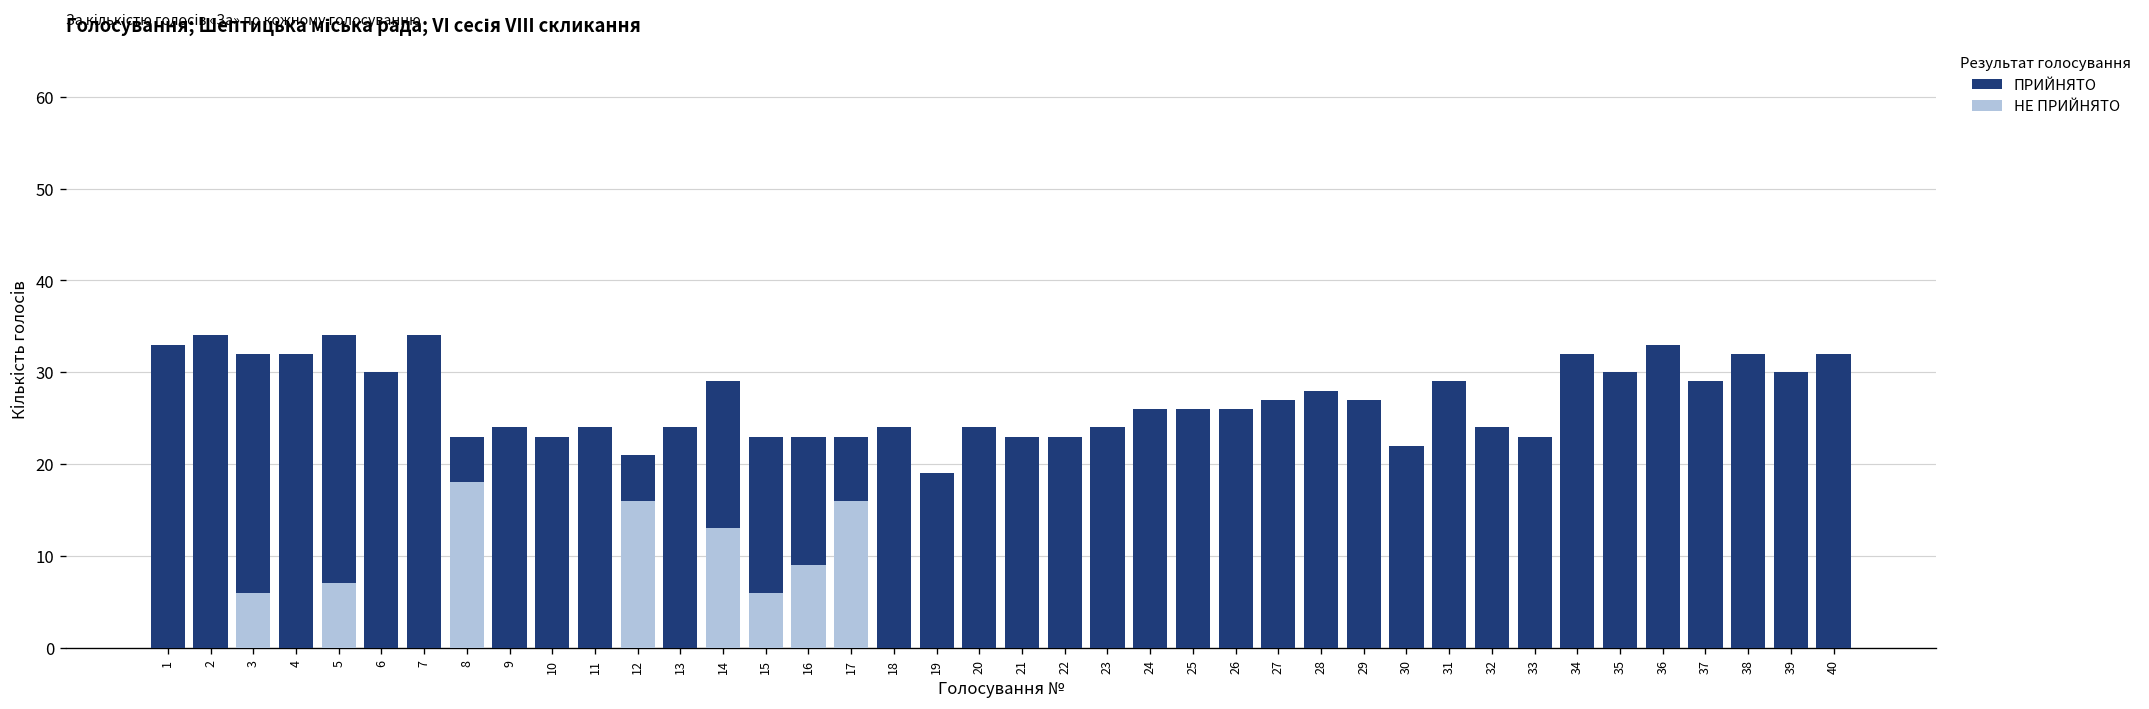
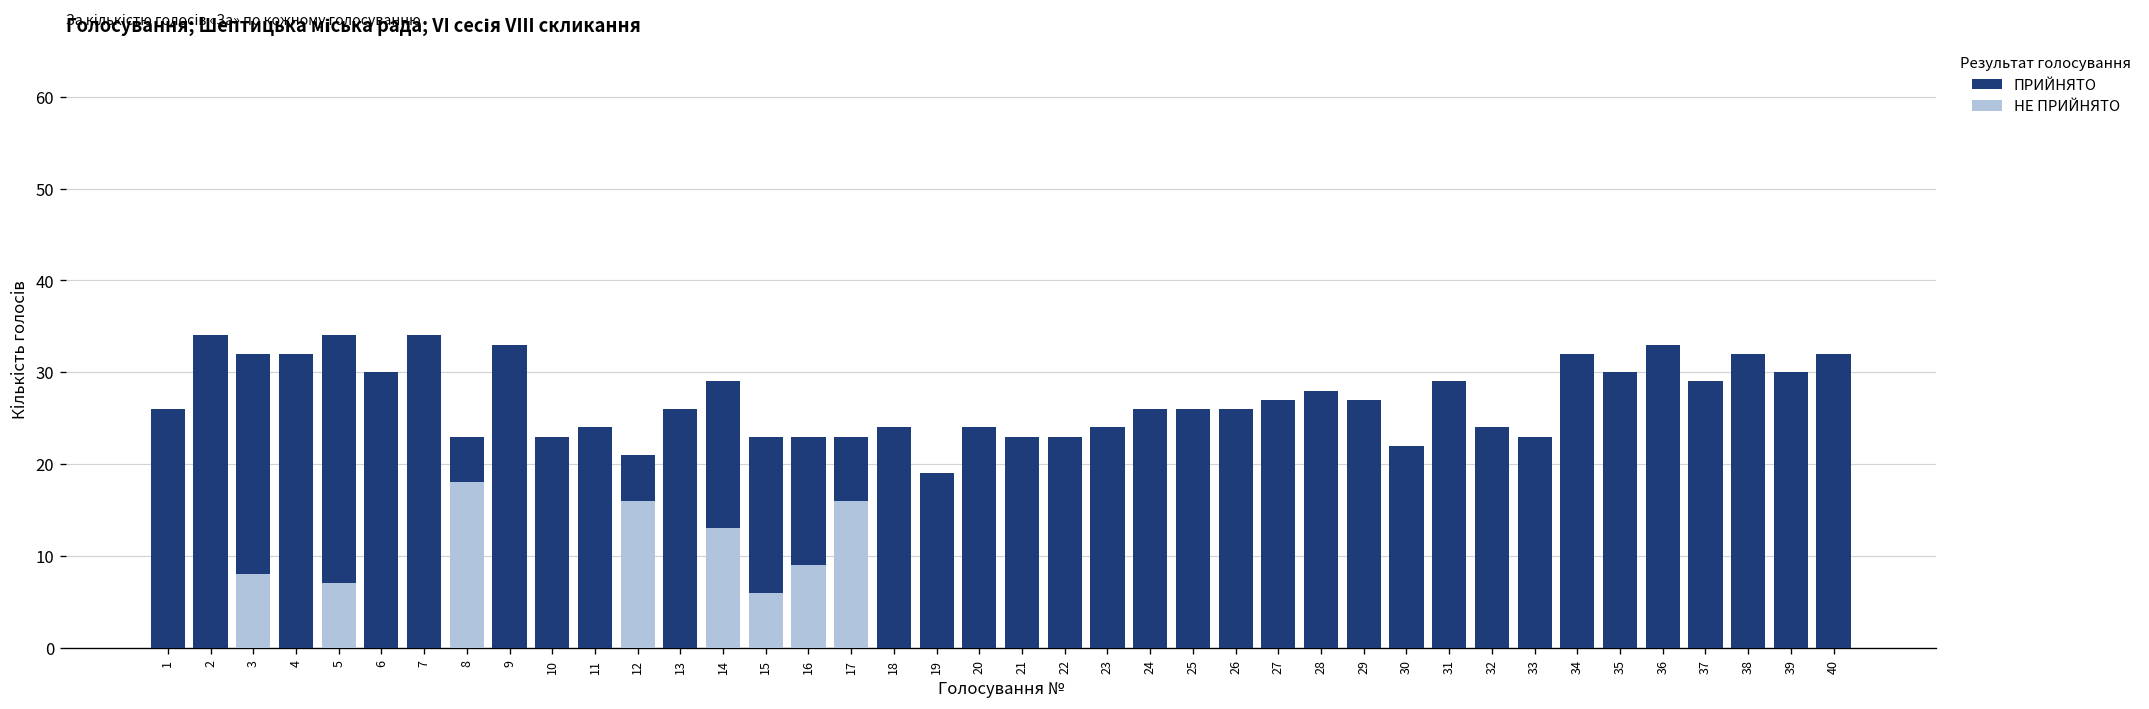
  {
    "ПРИЙНЯТО": {
-     "1": 33,
+     "1": 26,
      "2": 34,
      "3": 32,
      "4": 32,
      "5": 34,
      "6": 30,
      "7": 34,
      "8": 23,
-     "9": 24,
+     "9": 33,
      "10": 23,
      "11": 24,
      "12": 21,
-     "13": 24,
+     "13": 26,
      "14": 29,
      "15": 23,
      "16": 23,
      "17": 23,
      "18": 24,
      "19": 19,
      "20": 24,
      "21": 23,
      "22": 23,
      "23": 24,
      "24": 26,
      "25": 26,
      "26": 26,
      "27": 27,
      "28": 28,
      "29": 27,
      "30": 22,
      "31": 29,
      "32": 24,
      "33": 23,
      "34": 32,
      "35": 30,
      "36": 33,
      "37": 29,
      "38": 32,
      "39": 30,
      "40": 32
    },
    "НЕ ПРИЙНЯТО": {
      "1": 0,
      "2": 0,
-     "3": 6,
+     "3": 8,
      "4": 0,
      "6": 0,
      "7": 0,
      "9": 0,
      "10": 0,
      "11": 0,
      "13": 0,
      "18": 0,
      "19": 0,
      "20": 0,
      "21": 0,
      "22": 0,
      "23": 0,
      "24": 0,
      "25": 0,
      "26": 0,
      "27": 0,
      "28": 0,
      "29": 0,
      "30": 0,
      "31": 0,
      "32": 0,
      "33": 0,
      "34": 0,
      "35": 0,
      "36": 0,
      "37": 0,
      "38": 0,
      "39": 0,
      "40": 0
    }
  }
